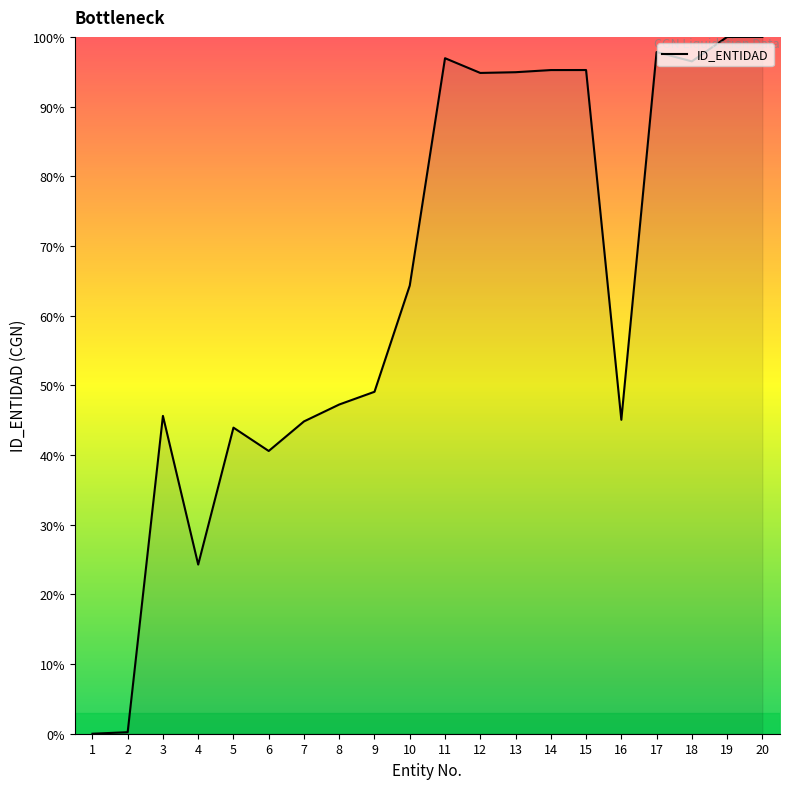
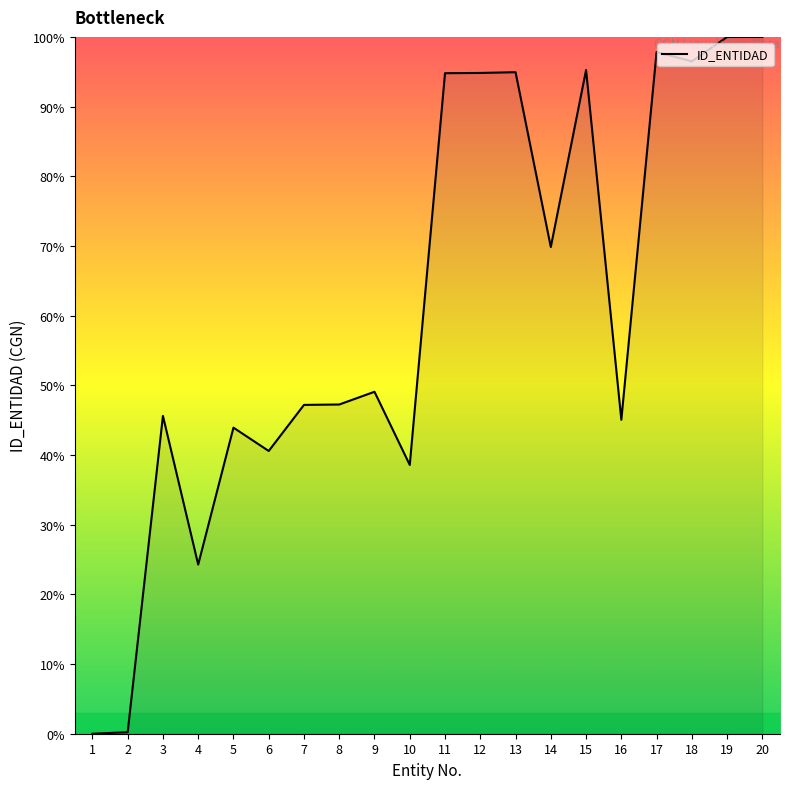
  {
    "3": "46%",
    "4": "24%",
    "5": "44%",
    "6": "41%",
-   "7": "45%",
+   "7": "47%",
    "8": "47%",
    "9": "49%",
-   "10": "64%",
-   "11": "97%",
+   "10": "39%",
+   "11": "95%",
    "12": "95%",
    "13": "95%",
-   "14": "95%",
+   "14": "70%",
    "15": "95%",
    "16": "45%",
    "17": "98%",
    "19": "100%",
    "20": "100%"
  }
